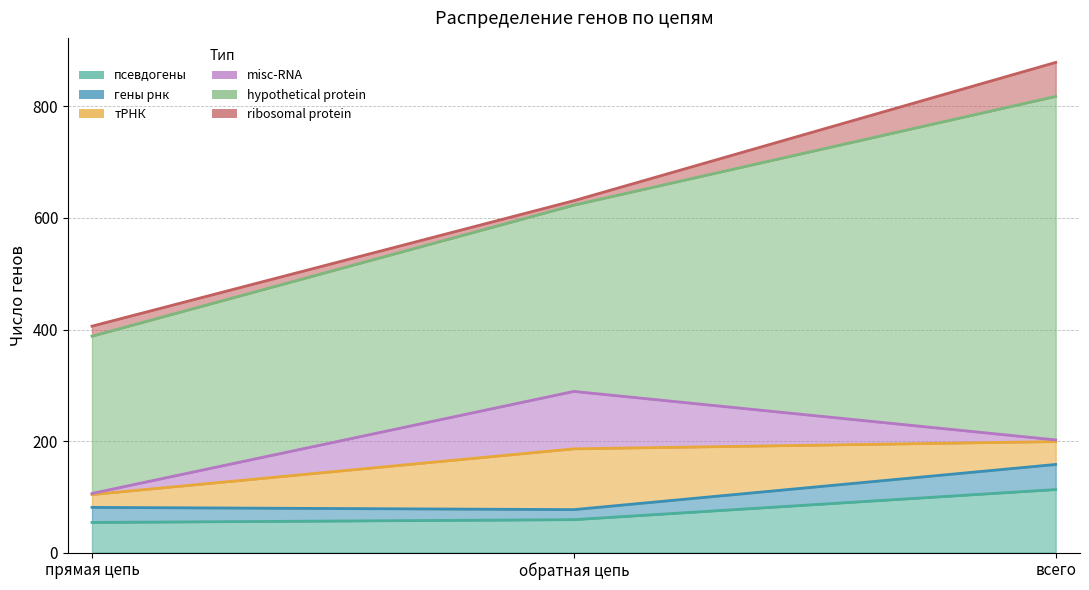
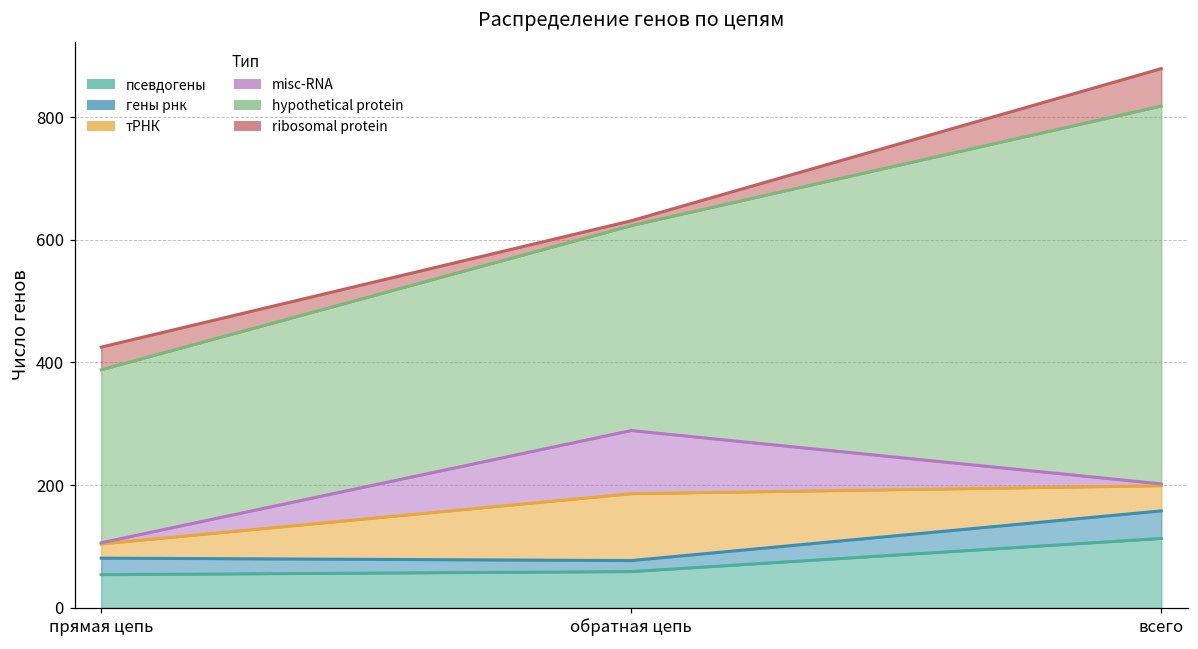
  {
    "тРНК": {
      "обратная цепь": 110
    },
    "misc-RNA": {
      "обратная цепь": 100
    },
    "ribosomal protein": {
-     "прямая цепь": 20,
+     "прямая цепь": 40,
      "обратная цепь": 10,
      "всего": 60
    }
  }
